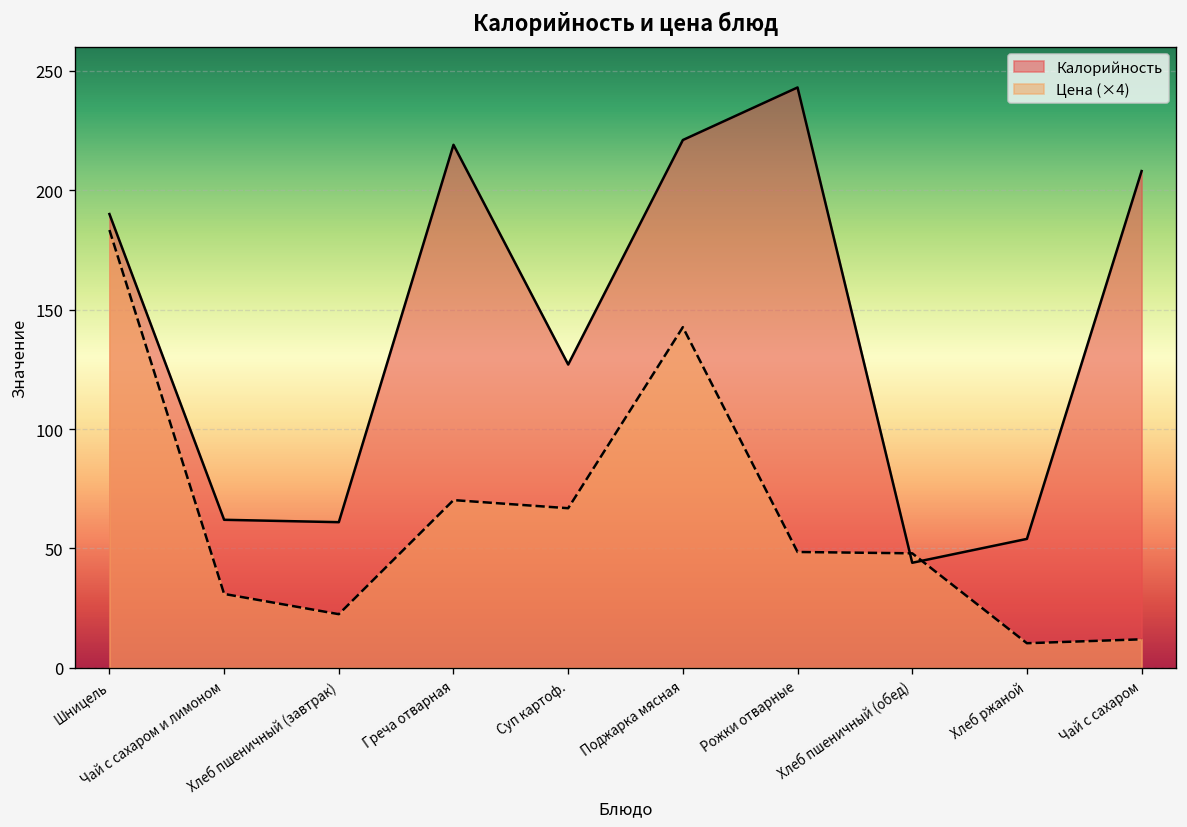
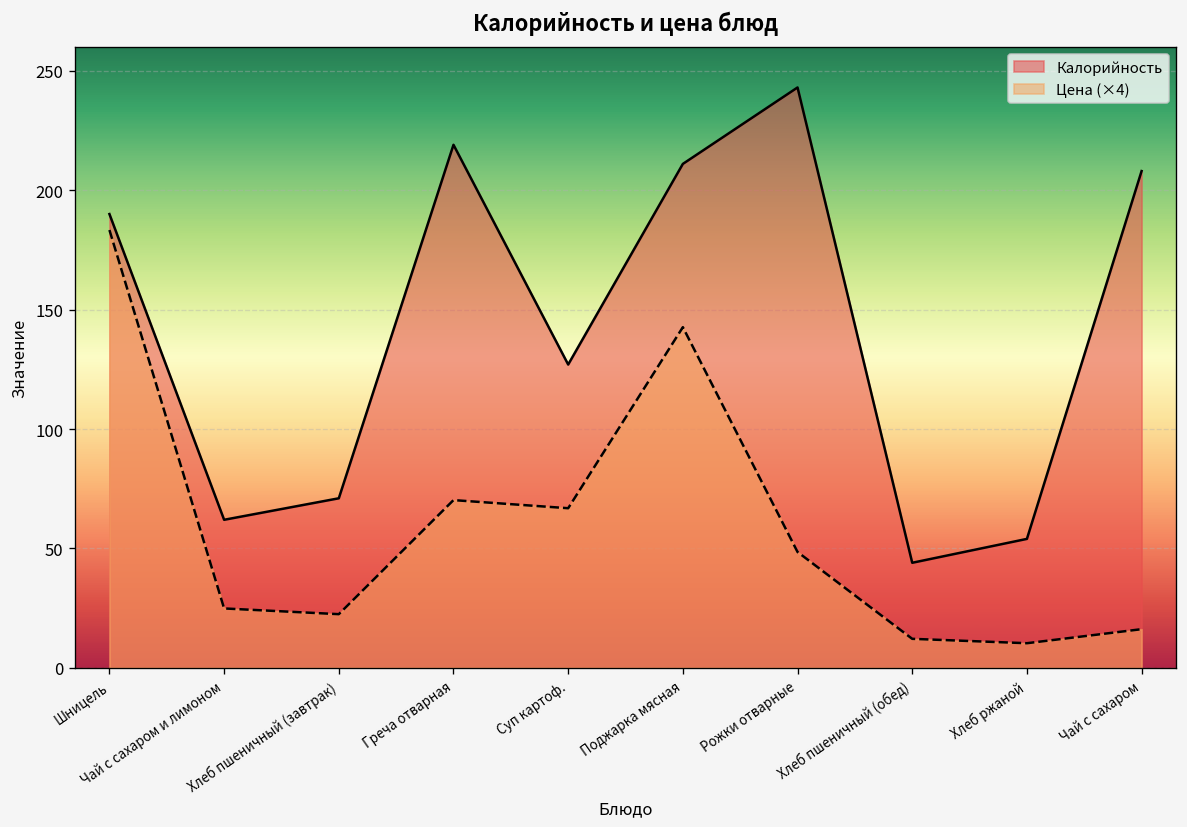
  {
    "Калорийность": {
      "Шницель": 190,
      "Чай с сахаром и лимоном": 62,
-     "Хлеб пшеничный (завтрак)": 61,
+     "Хлеб пшеничный (завтрак)": 71,
      "Греча отварная": 219,
      "Суп картоф.": 127,
-     "Поджарка мясная": 221,
+     "Поджарка мясная": 211,
      "Рожки отварные": 243,
      "Хлеб пшеничный (обед)": 44,
      "Хлеб ржаной": 54,
      "Чай с сахаром": 208
    },
    "Цена (×4)": {
      "Шницель": 183,
-     "Чай с сахаром и лимоном": 31,
+     "Чай с сахаром и лимоном": 25,
      "Хлеб пшеничный (завтрак)": 22,
      "Греча отварная": 70,
      "Суп картоф.": 67,
      "Поджарка мясная": 143,
      "Рожки отварные": 49,
-     "Хлеб пшеничный (обед)": 48,
+     "Хлеб пшеничный (обед)": 12,
      "Хлеб ржаной": 10,
-     "Чай с сахаром": 12
+     "Чай с сахаром": 16
    }
  }
